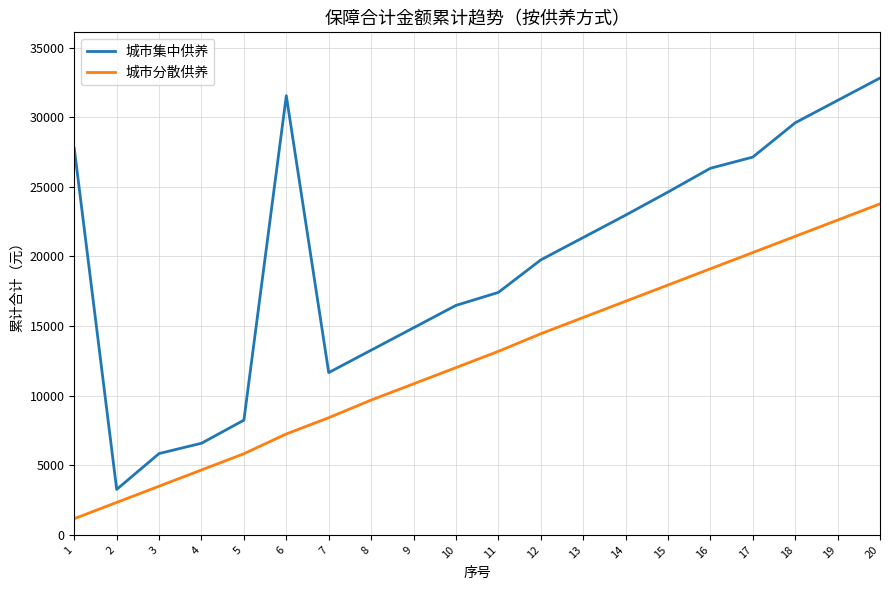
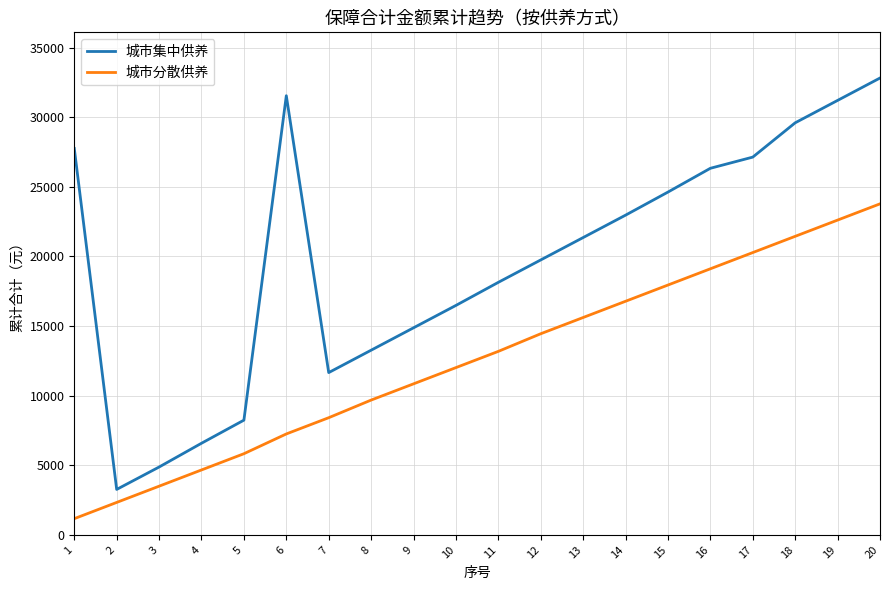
  {
    "城市集中供养": {
      "1": 27800,
      "2": 3300,
-     "3": 5800,
+     "3": 4900,
      "4": 6600,
      "5": 8200,
      "6": 31500,
      "7": 11700,
      "8": 13300,
      "9": 14900,
      "10": 16500,
-     "11": 17400,
+     "11": 18100,
      "12": 19700,
      "13": 21400,
      "14": 23000,
      "15": 24600,
      "16": 26300,
      "17": 27100,
      "18": 29600,
      "19": 31200,
      "20": 32800
    },
    "城市分散供养": {
      "1": 1200,
      "2": 2300,
      "3": 3500,
      "4": 4700,
      "5": 5800,
      "6": 7300,
      "7": 8400,
      "8": 9700,
      "9": 10800,
      "10": 12000,
      "11": 13200,
      "12": 14400,
      "13": 15600,
      "14": 16800,
      "15": 17900,
      "16": 19100,
      "17": 20300,
      "18": 21400,
      "19": 22600,
      "20": 23800
    }
  }
